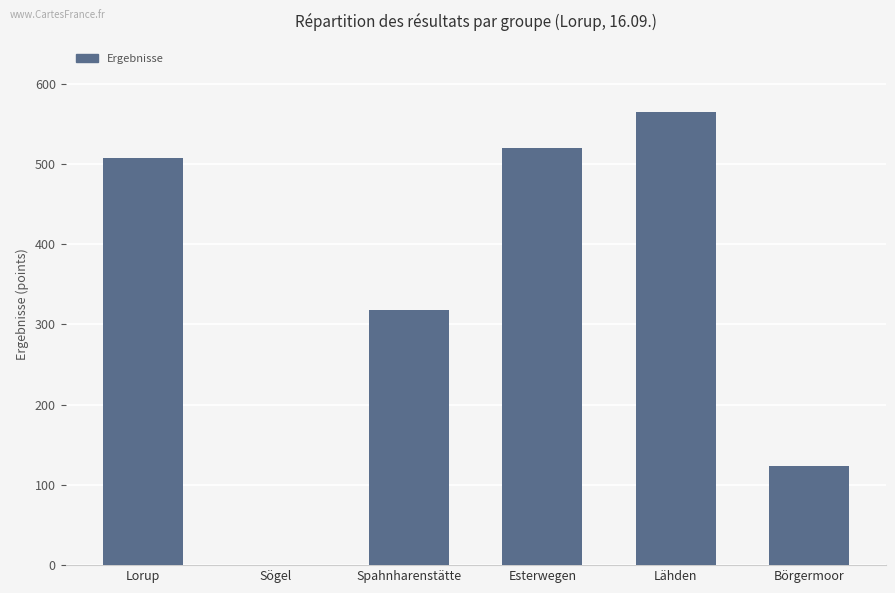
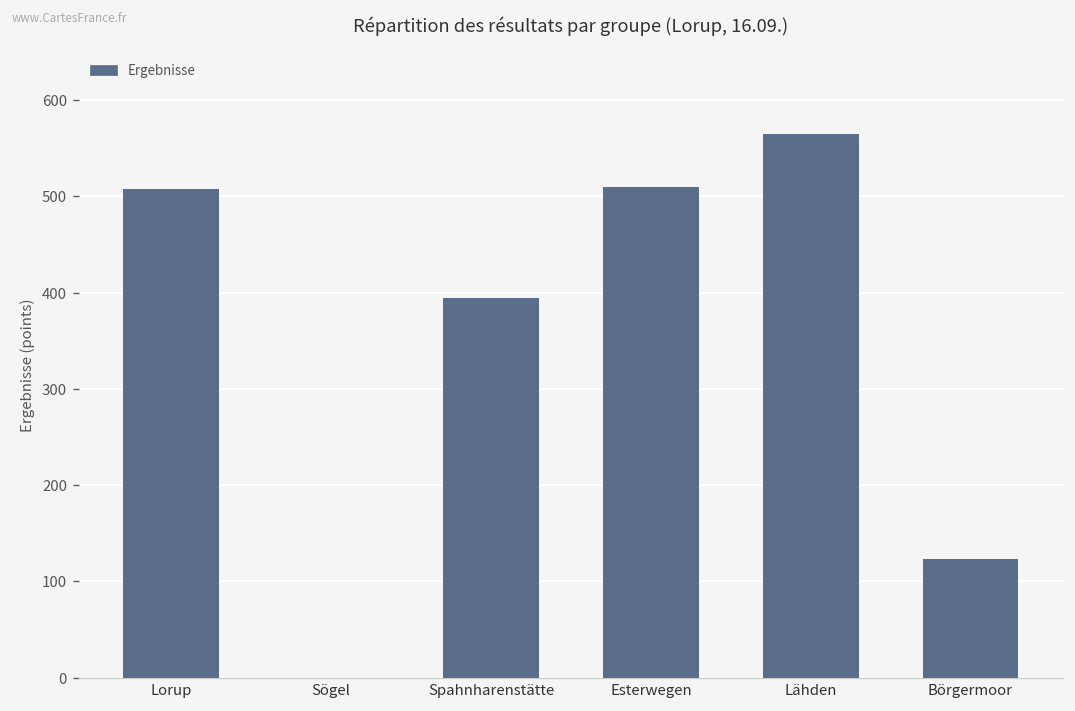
  {
    "Lorup": 510,
    "Sögel": 0,
-   "Spahnharenstätte": 320,
-   "Esterwegen": 520,
+   "Spahnharenstätte": 390,
+   "Esterwegen": 510,
    "Lähden": 570,
    "Börgermoor": 120
  }
